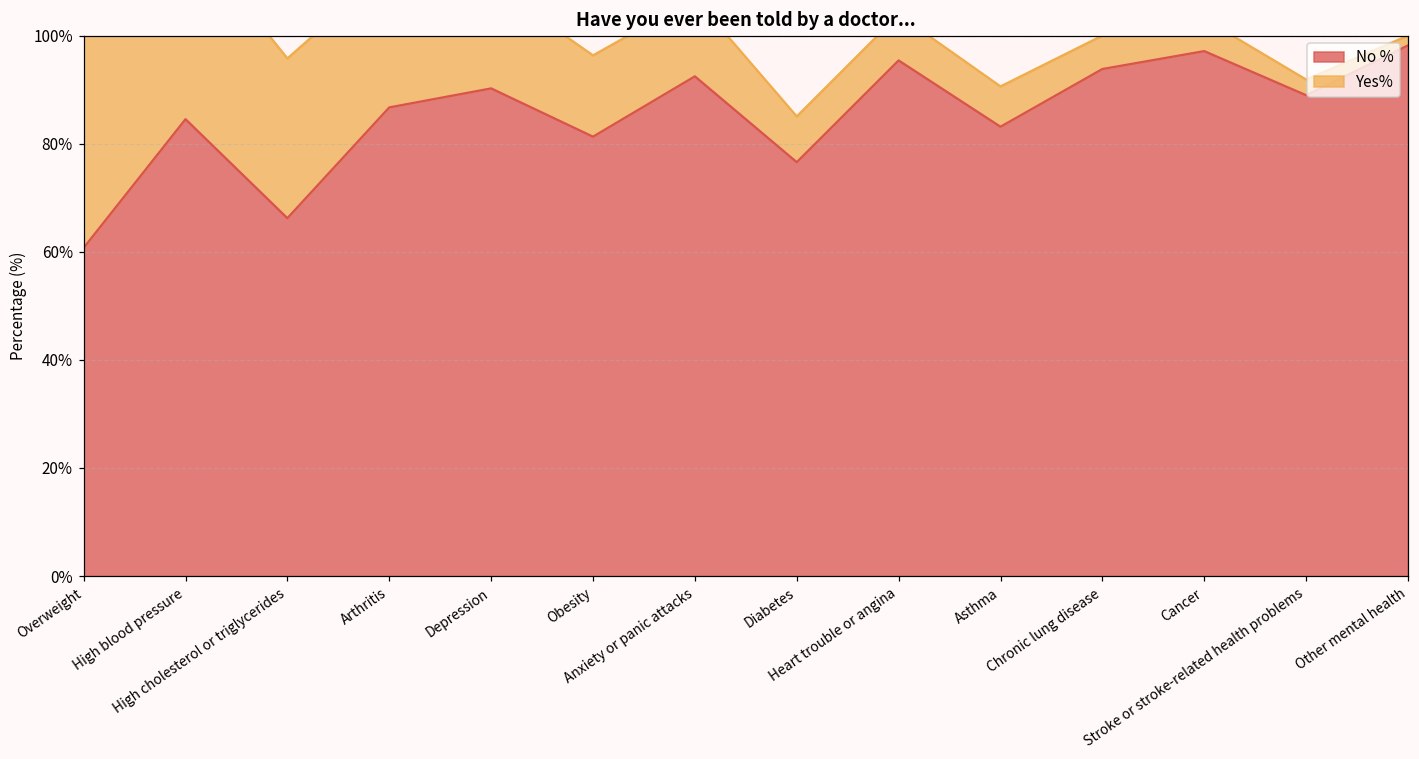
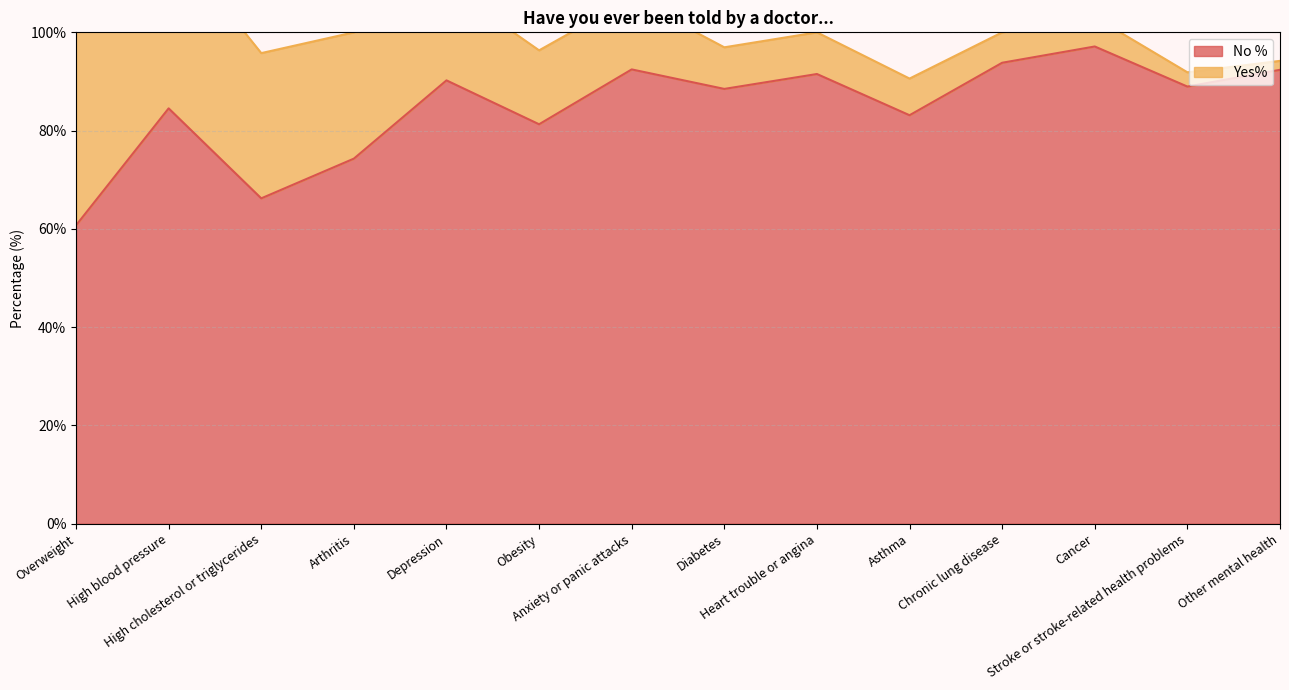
  {
    "No %": {
      "Overweight": "61%",
      "High blood pressure": "85%",
      "High cholesterol or triglycerides": "66%",
-     "Arthritis": "87%",
+     "Arthritis": "74%",
      "Depression": "90%",
      "Obesity": "81%",
      "Anxiety or panic attacks": "92%",
-     "Diabetes": "77%",
-     "Heart trouble or angina": "95%",
+     "Diabetes": "88%",
+     "Heart trouble or angina": "92%",
      "Asthma": "83%",
      "Chronic lung disease": "94%",
      "Cancer": "97%",
      "Stroke or stroke-related health problems": "89%",
-     "Other mental health": "98%"
+     "Other mental health": "92%"
    },
    "Yes%": {
      "Overweight": "39%",
      "High cholesterol or triglycerides": "30%",
      "Obesity": "15%",
      "Diabetes": "8%",
      "Asthma": "7%",
      "Chronic lung disease": "6%",
      "Stroke or stroke-related health problems": "3%",
      "Other mental health": "2%"
    }
  }
